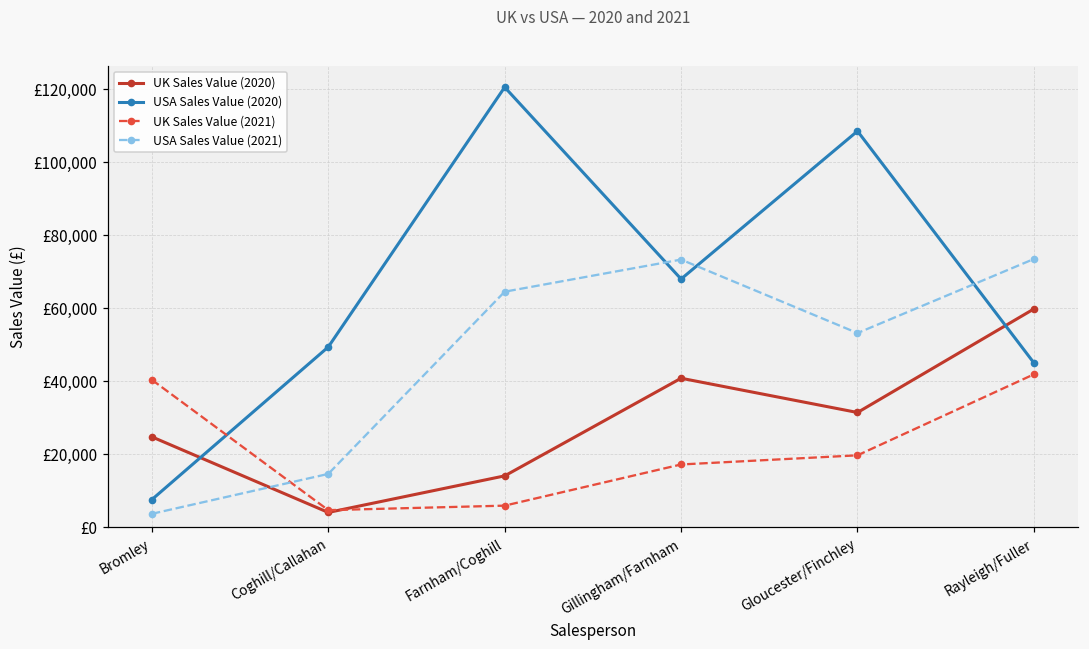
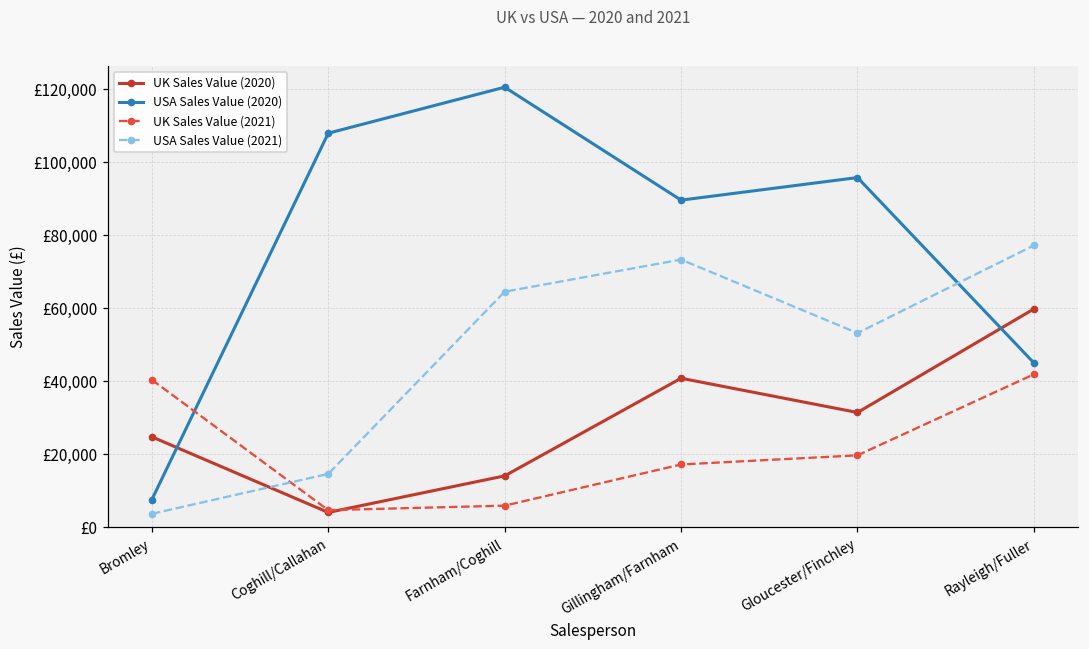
  {
    "USA Sales Value (2020)": {
      "Bromley": "£8,000",
-     "Coghill/Callahan": "£49,000",
+     "Coghill/Callahan": "£108,000",
      "Farnham/Coghill": "£121,000",
-     "Gillingham/Farnham": "£68,000",
-     "Gloucester/Finchley": "£109,000",
+     "Gillingham/Farnham": "£90,000",
+     "Gloucester/Finchley": "£96,000",
      "Rayleigh/Fuller": "£45,000"
    },
    "USA Sales Value (2021)": {
      "Bromley": "£4,000",
      "Coghill/Callahan": "£15,000",
      "Farnham/Coghill": "£65,000",
      "Gillingham/Farnham": "£73,000",
      "Gloucester/Finchley": "£53,000",
-     "Rayleigh/Fuller": "£74,000"
+     "Rayleigh/Fuller": "£77,000"
    }
  }
